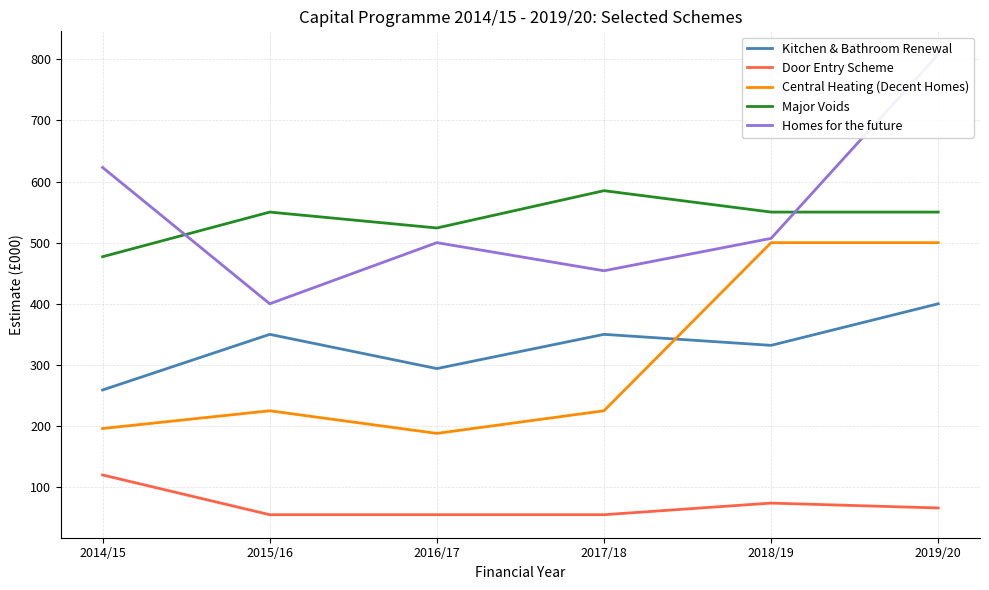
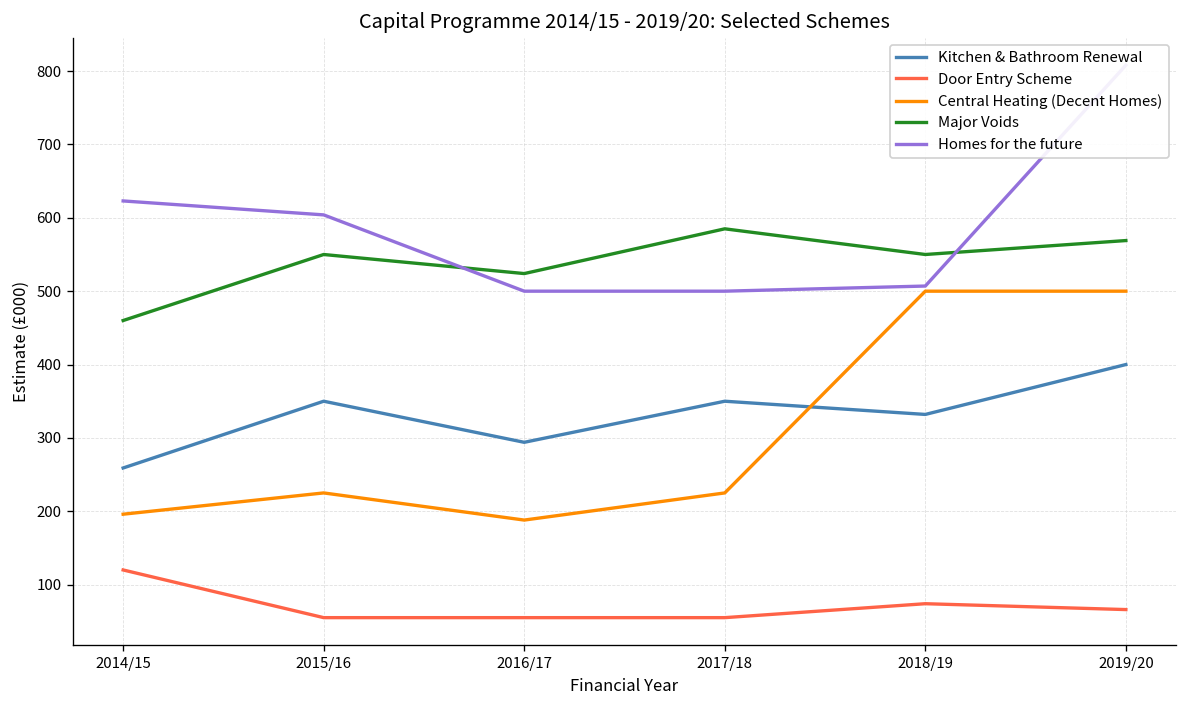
  {
    "Kitchen & Bathroom Renewal": {
      "2014/15": 260,
      "2015/16": 350,
      "2016/17": 290,
      "2017/18": 350,
      "2018/19": 330,
      "2019/20": 400
    },
    "Door Entry Scheme": {
      "2014/15": 120,
      "2015/16": 60,
      "2016/17": 60,
      "2017/18": 60,
      "2018/19": 70,
      "2019/20": 70
    },
    "Central Heating (Decent Homes)": {
      "2014/15": 200,
      "2015/16": 230,
      "2016/17": 190,
      "2017/18": 230,
      "2018/19": 500,
      "2019/20": 500
    },
    "Major Voids": {
-     "2014/15": 480,
+     "2014/15": 460,
      "2015/16": 550,
      "2016/17": 520,
      "2017/18": 590,
      "2018/19": 550,
-     "2019/20": 550
+     "2019/20": 570
    },
    "Homes for the future": {
      "2014/15": 620,
-     "2015/16": 400,
+     "2015/16": 600,
      "2016/17": 500,
-     "2017/18": 450,
+     "2017/18": 500,
      "2018/19": 510
    }
  }
